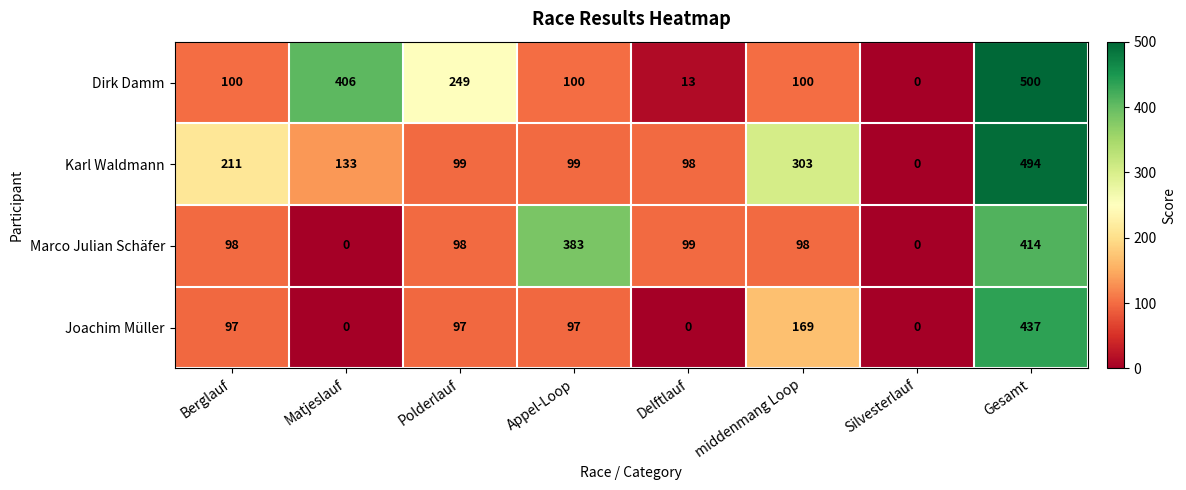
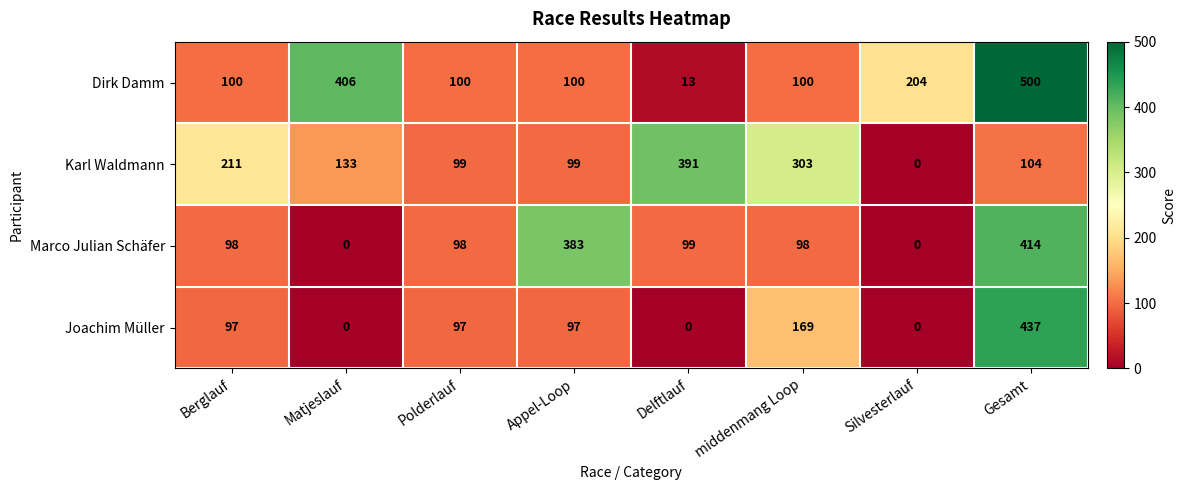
  {
    "Dirk Damm": {
      "Berglauf": 100,
      "Matjeslauf": 406,
-     "Polderlauf": 249,
+     "Polderlauf": 100,
      "Appel-Loop": 100,
      "Delftlauf": 13,
      "middenmang Loop": 100,
-     "Silvesterlauf": 0,
+     "Silvesterlauf": 204,
      "Gesamt": 500
    },
    "Karl Waldmann": {
      "Berglauf": 211,
      "Matjeslauf": 133,
      "Polderlauf": 99,
      "Appel-Loop": 99,
-     "Delftlauf": 98,
+     "Delftlauf": 391,
      "middenmang Loop": 303,
      "Silvesterlauf": 0,
-     "Gesamt": 494
+     "Gesamt": 104
    },
    "Marco Julian Schäfer": {
      "Berglauf": 98,
      "Matjeslauf": 0,
      "Polderlauf": 98,
      "Appel-Loop": 383,
      "Delftlauf": 99,
      "middenmang Loop": 98,
      "Silvesterlauf": 0,
      "Gesamt": 414
    },
    "Joachim Müller": {
      "Berglauf": 97,
      "Matjeslauf": 0,
      "Polderlauf": 97,
      "Appel-Loop": 97,
      "Delftlauf": 0,
      "middenmang Loop": 169,
      "Silvesterlauf": 0,
      "Gesamt": 437
    }
  }
